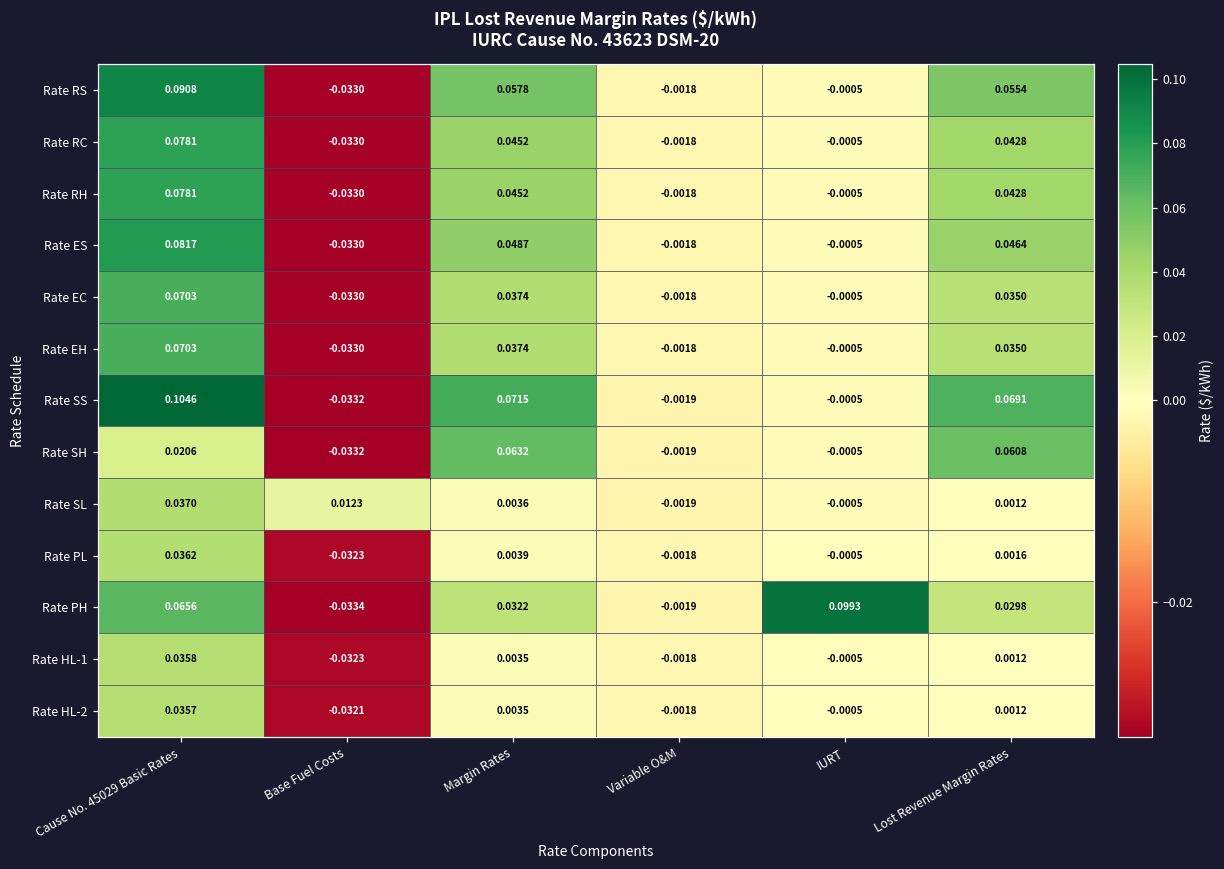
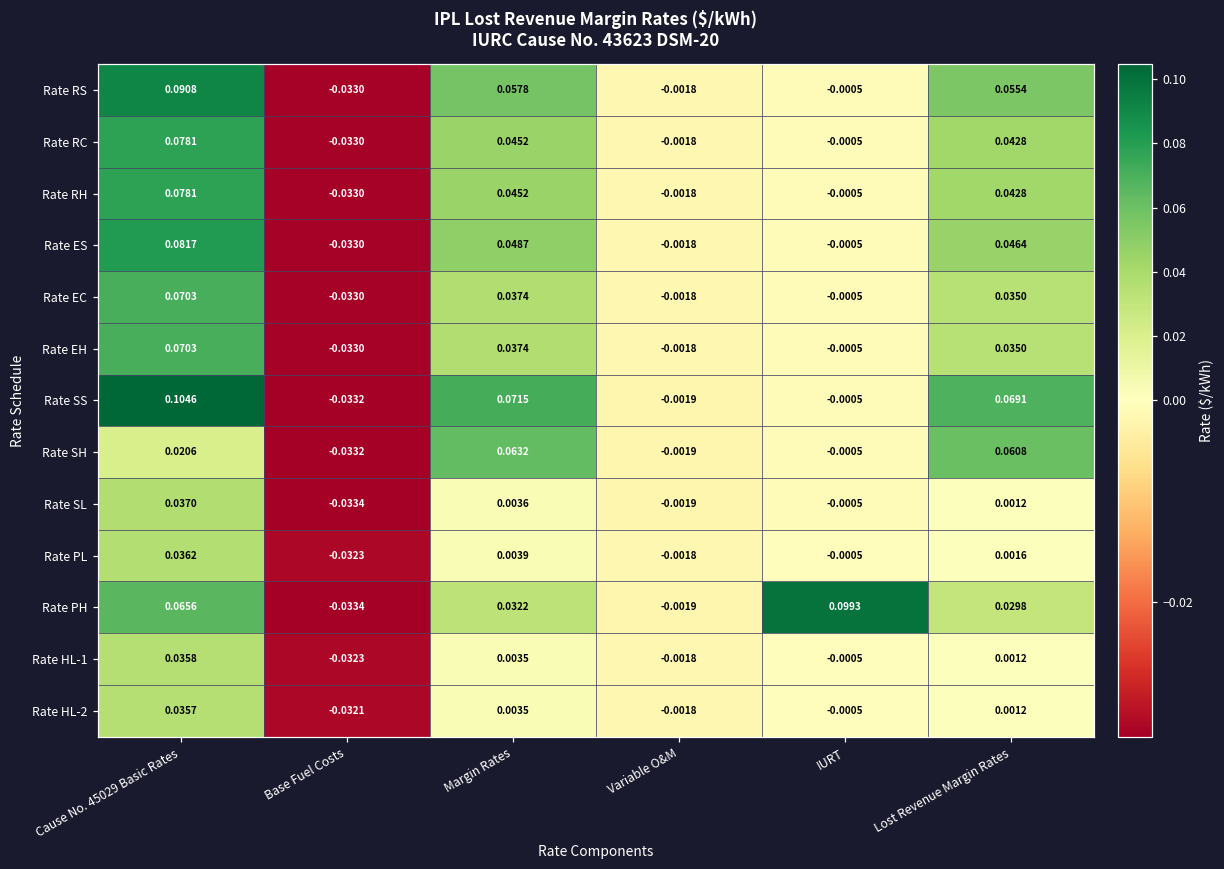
  {
    "Rate RS": {
      "Cause No. 45029 Basic Rates": 0.0908,
      "Base Fuel Costs": -0.0330,
      "Margin Rates": 0.0578,
      "Variable O&M": -0.0018,
      "IURT": -0.0005,
      "Lost Revenue Margin Rates": 0.0554
    },
    "Rate RC": {
      "Cause No. 45029 Basic Rates": 0.0781,
      "Base Fuel Costs": -0.0330,
      "Margin Rates": 0.0452,
      "Variable O&M": -0.0018,
      "IURT": -0.0005,
      "Lost Revenue Margin Rates": 0.0428
    },
    "Rate RH": {
      "Cause No. 45029 Basic Rates": 0.0781,
      "Base Fuel Costs": -0.0330,
      "Margin Rates": 0.0452,
      "Variable O&M": -0.0018,
      "IURT": -0.0005,
      "Lost Revenue Margin Rates": 0.0428
    },
    "Rate ES": {
      "Cause No. 45029 Basic Rates": 0.0817,
      "Base Fuel Costs": -0.0330,
      "Margin Rates": 0.0487,
      "Variable O&M": -0.0018,
      "IURT": -0.0005,
      "Lost Revenue Margin Rates": 0.0464
    },
    "Rate EC": {
      "Cause No. 45029 Basic Rates": 0.0703,
      "Base Fuel Costs": -0.0330,
      "Margin Rates": 0.0374,
      "Variable O&M": -0.0018,
      "IURT": -0.0005,
      "Lost Revenue Margin Rates": 0.0350
    },
    "Rate EH": {
      "Cause No. 45029 Basic Rates": 0.0703,
      "Base Fuel Costs": -0.0330,
      "Margin Rates": 0.0374,
      "Variable O&M": -0.0018,
      "IURT": -0.0005,
      "Lost Revenue Margin Rates": 0.0350
    },
    "Rate SS": {
      "Cause No. 45029 Basic Rates": 0.1046,
      "Base Fuel Costs": -0.0332,
      "Margin Rates": 0.0715,
      "Variable O&M": -0.0019,
      "IURT": -0.0005,
      "Lost Revenue Margin Rates": 0.0691
    },
    "Rate SH": {
      "Cause No. 45029 Basic Rates": 0.0206,
      "Base Fuel Costs": -0.0332,
      "Margin Rates": 0.0632,
      "Variable O&M": -0.0019,
      "IURT": -0.0005,
      "Lost Revenue Margin Rates": 0.0608
    },
    "Rate SL": {
      "Cause No. 45029 Basic Rates": 0.0370,
-     "Base Fuel Costs": 0.0123,
+     "Base Fuel Costs": -0.0334,
      "Margin Rates": 0.0036,
      "Variable O&M": -0.0019,
      "IURT": -0.0005,
      "Lost Revenue Margin Rates": 0.0012
    },
    "Rate PL": {
      "Cause No. 45029 Basic Rates": 0.0362,
      "Base Fuel Costs": -0.0323,
      "Margin Rates": 0.0039,
      "Variable O&M": -0.0018,
      "IURT": -0.0005,
      "Lost Revenue Margin Rates": 0.0016
    },
    "Rate PH": {
      "Cause No. 45029 Basic Rates": 0.0656,
      "Base Fuel Costs": -0.0334,
      "Margin Rates": 0.0322,
      "Variable O&M": -0.0019,
      "IURT": 0.0993,
      "Lost Revenue Margin Rates": 0.0298
    },
    "Rate HL-1": {
      "Cause No. 45029 Basic Rates": 0.0358,
      "Base Fuel Costs": -0.0323,
      "Margin Rates": 0.0035,
      "Variable O&M": -0.0018,
      "IURT": -0.0005,
      "Lost Revenue Margin Rates": 0.0012
    },
    "Rate HL-2": {
      "Cause No. 45029 Basic Rates": 0.0357,
      "Base Fuel Costs": -0.0321,
      "Margin Rates": 0.0035,
      "Variable O&M": -0.0018,
      "IURT": -0.0005,
      "Lost Revenue Margin Rates": 0.0012
    }
  }
